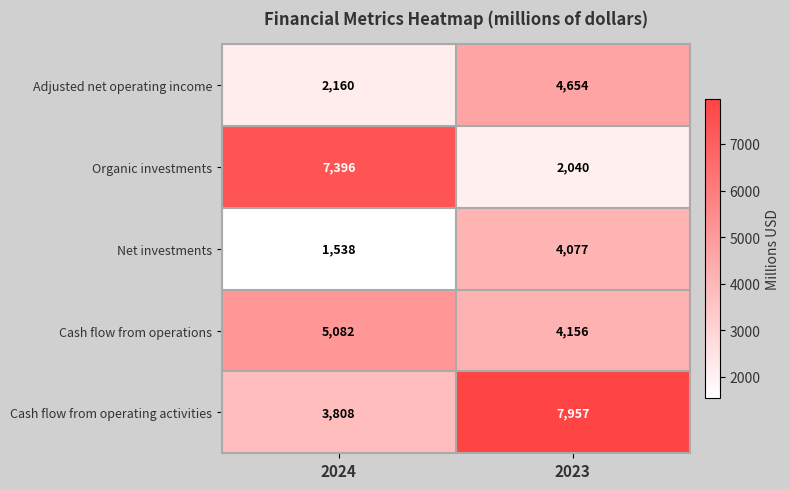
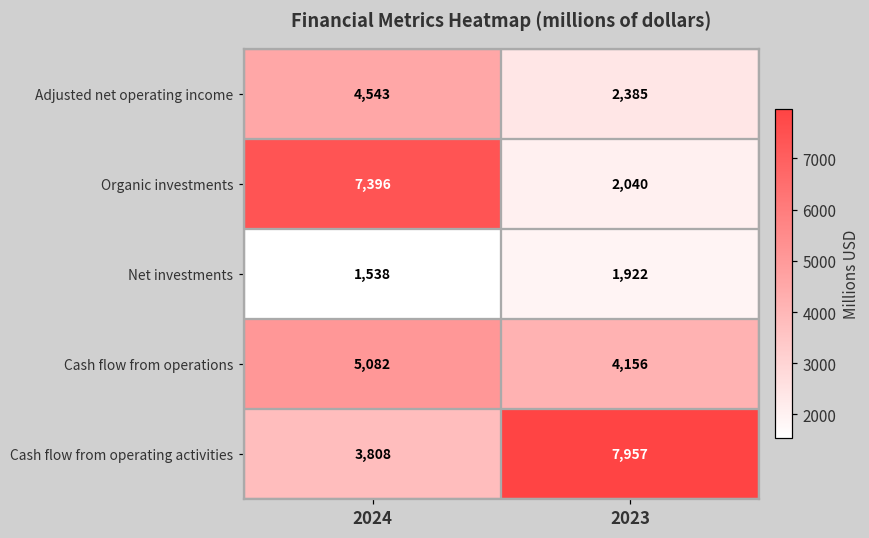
  {
    "Adjusted net operating income": {
-     "2024": "2,160",
-     "2023": "4,654"
+     "2024": "4,543",
+     "2023": "2,385"
    },
    "Organic investments": {
      "2024": "7,396",
      "2023": "2,040"
    },
    "Net investments": {
      "2024": "1,538",
-     "2023": "4,077"
+     "2023": "1,922"
    },
    "Cash flow from operations": {
      "2024": "5,082",
      "2023": "4,156"
    },
    "Cash flow from operating activities": {
      "2024": "3,808",
      "2023": "7,957"
    }
  }
